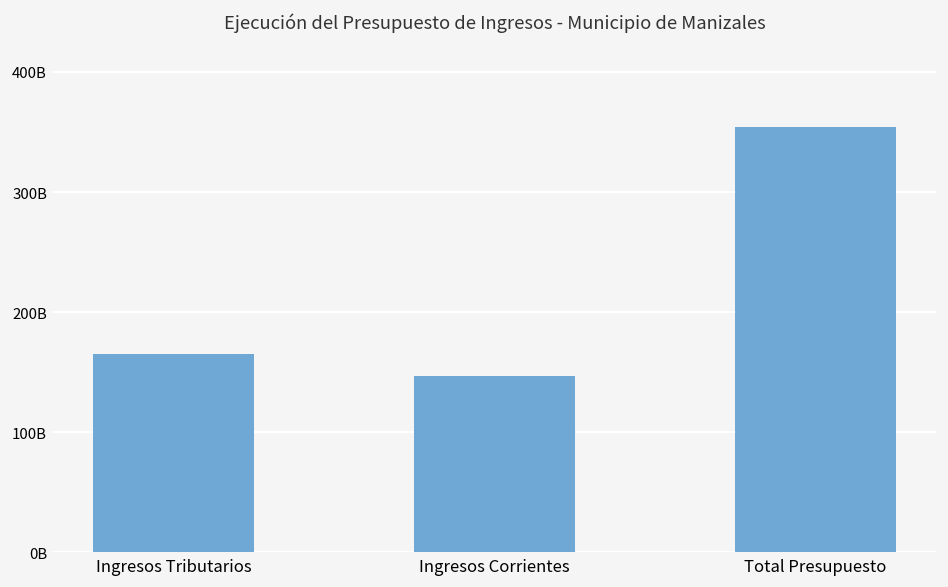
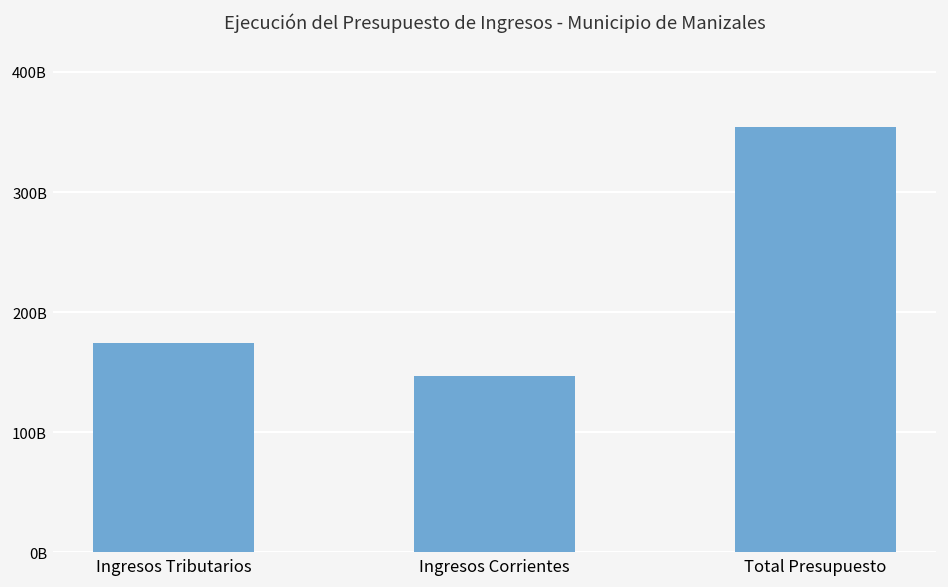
  {
-   "Ingresos Tributarios": 165000000000,
+   "Ingresos Tributarios": 174000000000,
    "Ingresos Corrientes": 147000000000,
    "Total Presupuesto": 354000000000
  }
